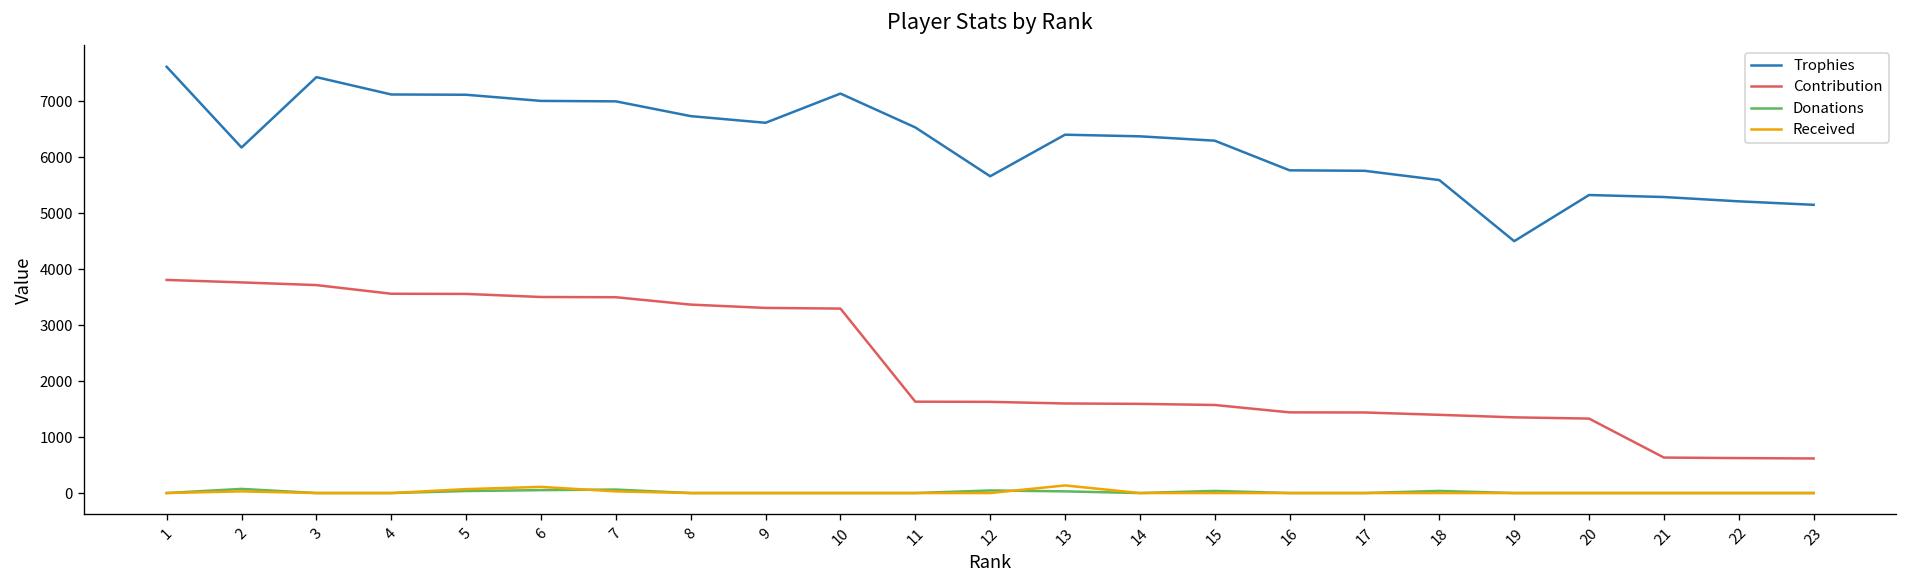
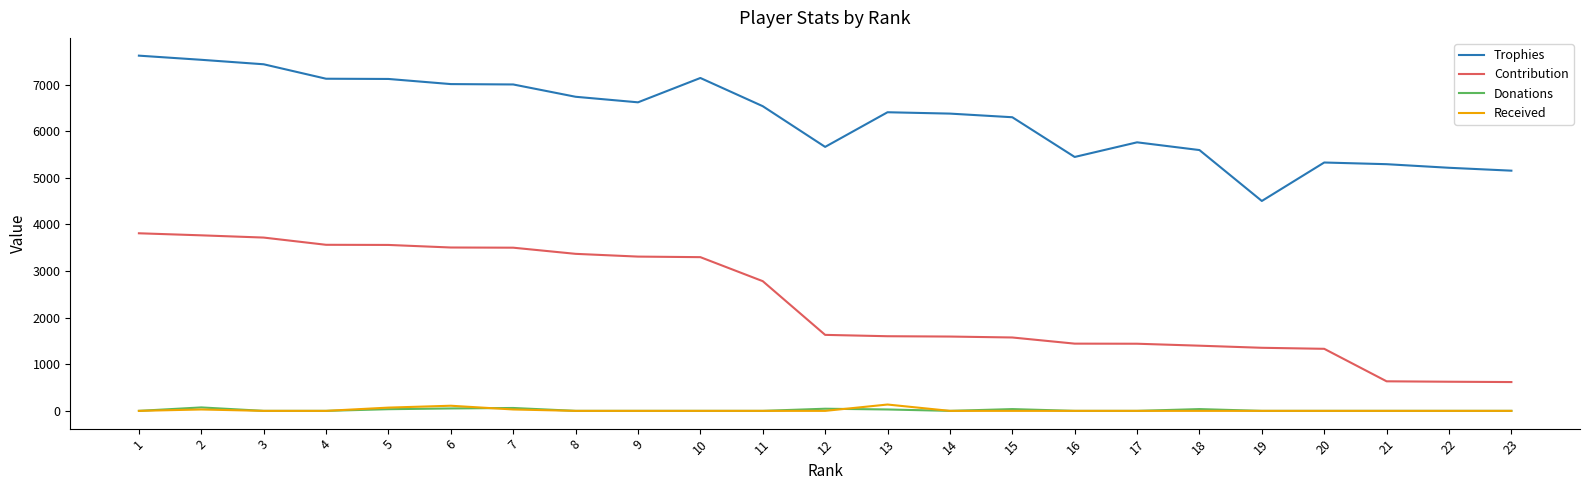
  {
    "Trophies": {
      "1": 7600,
-     "2": 6200,
+     "2": 7500,
      "3": 7400,
      "4": 7100,
      "5": 7100,
      "6": 7000,
      "7": 7000,
      "8": 6700,
      "9": 6600,
      "10": 7100,
      "11": 6500,
      "12": 5700,
      "13": 6400,
      "14": 6400,
      "15": 6300,
-     "16": 5800,
+     "16": 5400,
      "17": 5800,
      "18": 5600,
      "19": 4500,
      "20": 5300,
      "21": 5300,
      "22": 5200,
      "23": 5200
    },
    "Contribution": {
      "1": 3800,
      "2": 3800,
      "3": 3700,
      "4": 3600,
      "5": 3600,
      "6": 3500,
      "7": 3500,
      "8": 3400,
      "9": 3300,
      "10": 3300,
-     "11": 1600,
+     "11": 2800,
      "12": 1600,
      "13": 1600,
      "14": 1600,
      "15": 1600,
      "16": 1400,
      "17": 1400,
      "18": 1400,
      "19": 1400,
      "20": 1300,
      "21": 600,
      "22": 600,
      "23": 600
    },
    "Donations": {
      "6": 100,
      "13": 0
    },
    "Received": {
      "6": 100,
      "13": 100
    }
  }
